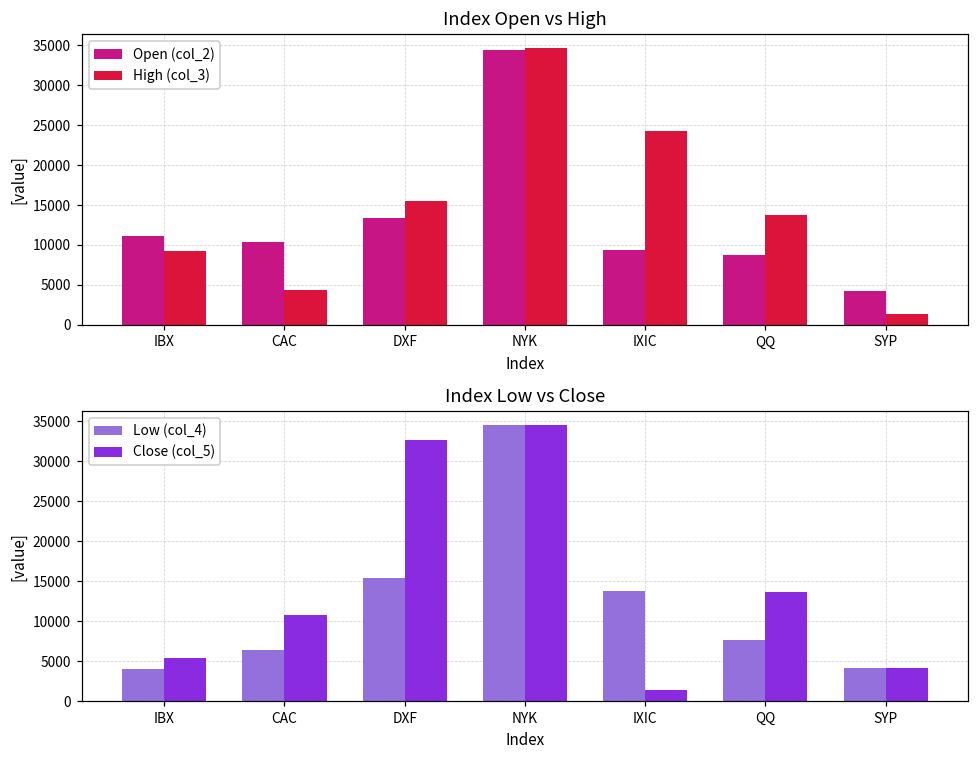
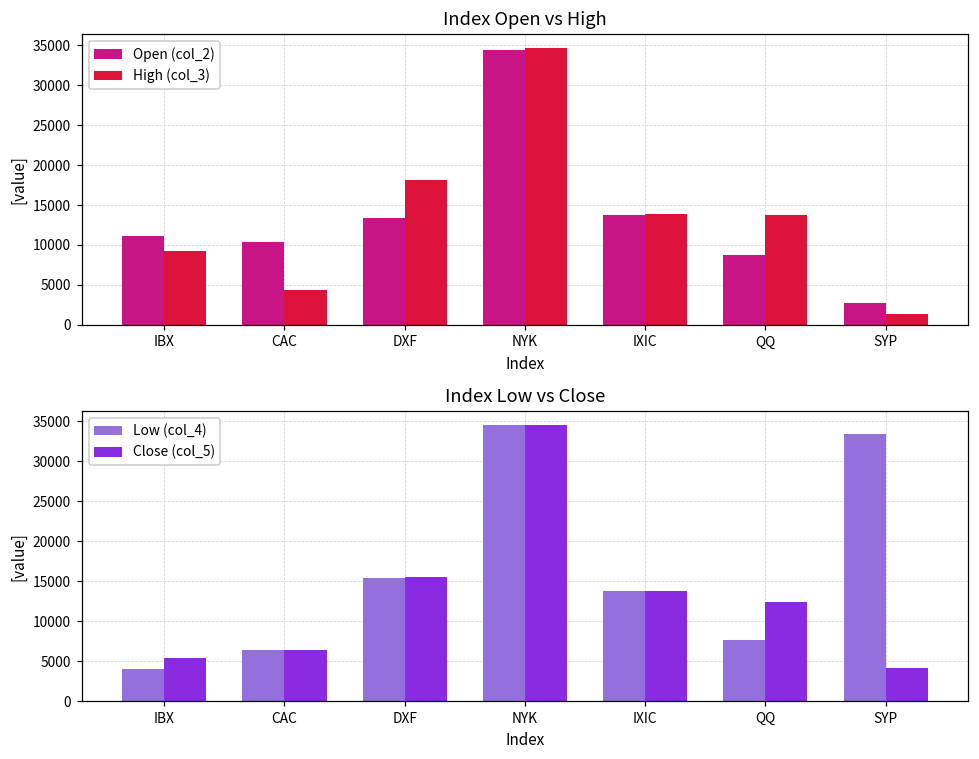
  {
    "Index Open vs High": {
      "Open (col_2)": {
        "IBX": 11000,
        "CAC": 10000,
        "DXF": 13000,
        "NYK": 34000,
-       "IXIC": 9000,
+       "IXIC": 14000,
        "QQ": 9000,
-       "SYP": 4000
+       "SYP": 3000
      },
      "High (col_3)": {
        "IBX": 9000,
        "CAC": 4000,
-       "DXF": 16000,
+       "DXF": 18000,
        "NYK": 35000,
-       "IXIC": 24000,
+       "IXIC": 14000,
        "QQ": 14000,
        "SYP": 1000
      }
    },
    "Index Low vs Close": {
      "Low (col_4)": {
        "IBX": 4000,
        "CAC": 6000,
        "DXF": 15000,
        "NYK": 35000,
        "IXIC": 14000,
        "QQ": 8000,
-       "SYP": 4000
+       "SYP": 33000
      },
      "Close (col_5)": {
        "IBX": 5000,
-       "CAC": 11000,
-       "DXF": 33000,
+       "CAC": 6000,
+       "DXF": 16000,
        "NYK": 35000,
-       "IXIC": 1000,
-       "QQ": 14000,
+       "IXIC": 14000,
+       "QQ": 12000,
        "SYP": 4000
      }
    }
  }
